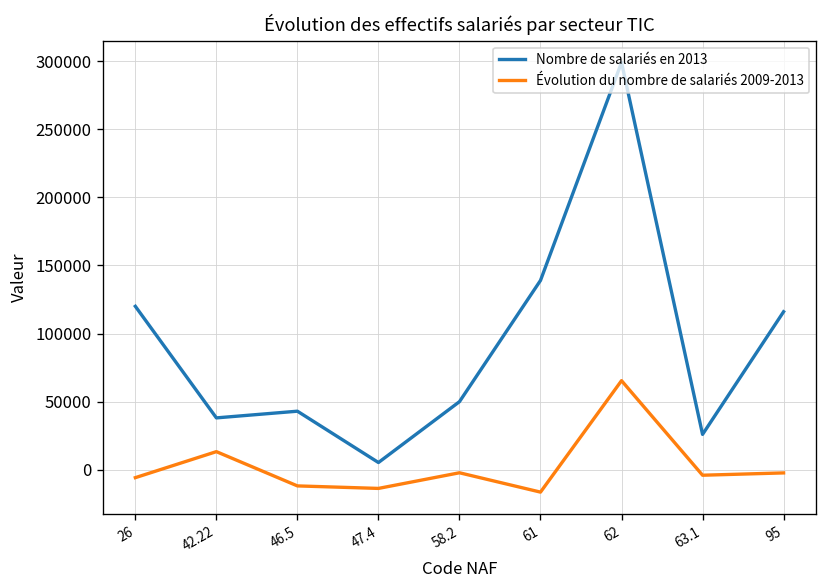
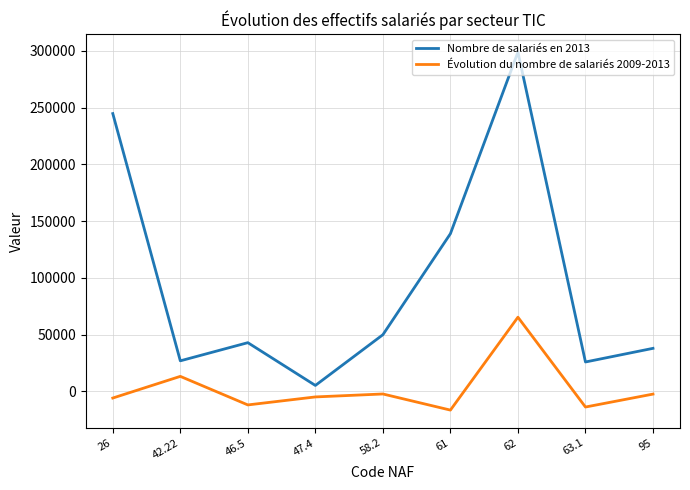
  {
    "Nombre de salariés en 2013": {
-     "26": 120000,
-     "42.22": 38000,
+     "26": 245000,
+     "42.22": 27000,
      "46.5": 43000,
      "47.4": 5000,
      "58.2": 50000,
      "61": 139000,
      "63.1": 26000,
-     "95": 116000
+     "95": 38000
    },
    "Évolution du nombre de salariés 2009-2013": {
      "26": -6000,
      "42.22": 13000,
      "46.5": -12000,
-     "47.4": -14000,
+     "47.4": -5000,
      "58.2": -2000,
      "61": -16000,
      "62": 65000,
-     "63.1": -4000,
+     "63.1": -14000,
      "95": -2000
    }
  }
